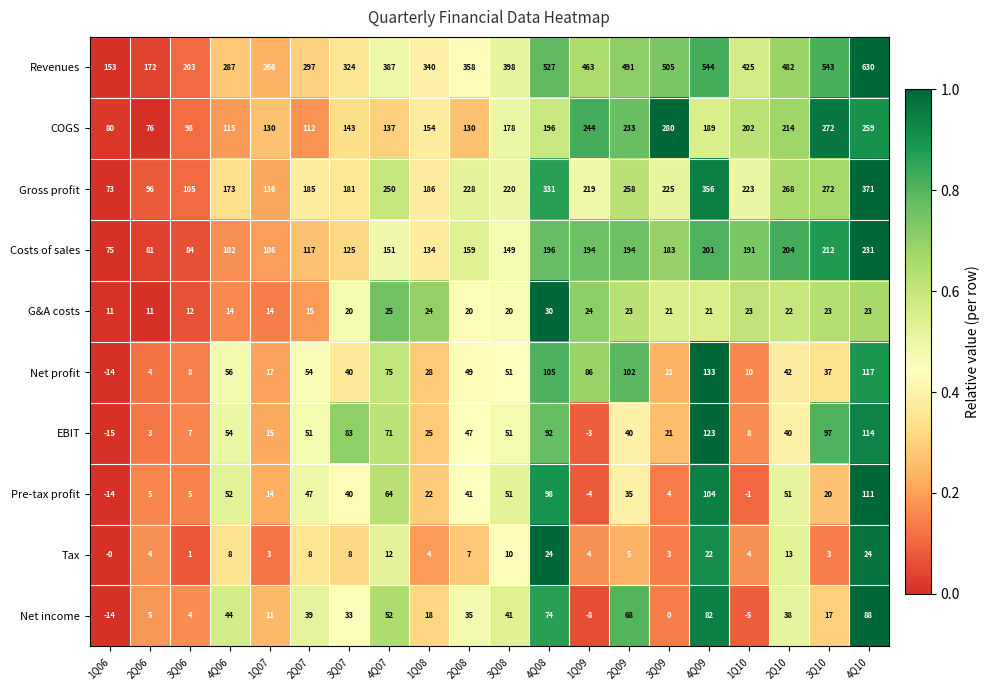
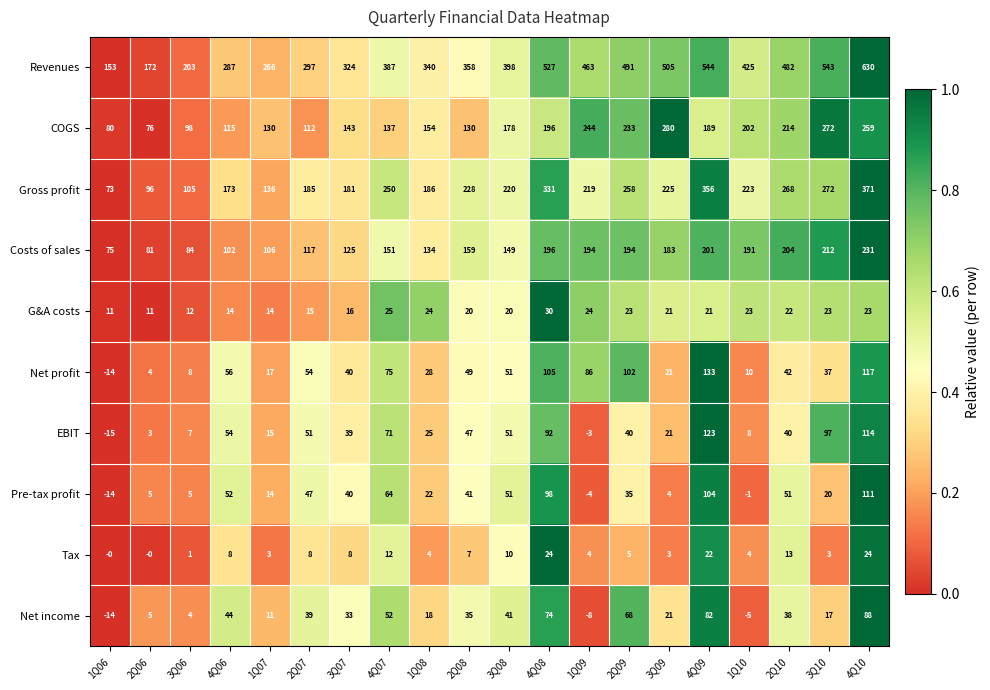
  {
    "Revenues": {
      "1Q06": 153,
      "2Q06": 172,
      "3Q06": 203,
      "4Q06": 287,
      "1Q07": 266,
      "2Q07": 297,
      "3Q07": 324,
      "4Q07": 387,
      "1Q08": 340,
      "2Q08": 358,
      "3Q08": 398,
      "4Q08": 527,
      "1Q09": 463,
      "2Q09": 491,
      "3Q09": 505,
      "4Q09": 544,
      "1Q10": 425,
      "2Q10": 482,
      "3Q10": 543,
      "4Q10": 630
    },
    "COGS": {
      "1Q06": 80,
      "2Q06": 76,
      "3Q06": 98,
      "4Q06": 115,
      "1Q07": 130,
      "2Q07": 112,
      "3Q07": 143,
      "4Q07": 137,
      "1Q08": 154,
      "2Q08": 130,
      "3Q08": 178,
      "4Q08": 196,
      "1Q09": 244,
      "2Q09": 233,
      "3Q09": 280,
      "4Q09": 189,
      "1Q10": 202,
      "2Q10": 214,
      "3Q10": 272,
      "4Q10": 259
    },
    "Gross profit": {
      "1Q06": 73,
      "2Q06": 96,
      "3Q06": 105,
      "4Q06": 173,
      "1Q07": 136,
      "2Q07": 185,
      "3Q07": 181,
      "4Q07": 250,
      "1Q08": 186,
      "2Q08": 228,
      "3Q08": 220,
      "4Q08": 331,
      "1Q09": 219,
      "2Q09": 258,
      "3Q09": 225,
      "4Q09": 356,
      "1Q10": 223,
      "2Q10": 268,
      "3Q10": 272,
      "4Q10": 371
    },
    "Costs of sales": {
      "1Q06": 75,
      "2Q06": 81,
      "3Q06": 84,
      "4Q06": 102,
      "1Q07": 106,
      "2Q07": 117,
      "3Q07": 125,
      "4Q07": 151,
      "1Q08": 134,
      "2Q08": 159,
      "3Q08": 149,
      "4Q08": 196,
      "1Q09": 194,
      "2Q09": 194,
      "3Q09": 183,
      "4Q09": 201,
      "1Q10": 191,
      "2Q10": 204,
      "3Q10": 212,
      "4Q10": 231
    },
    "G&A costs": {
      "1Q06": 11,
      "2Q06": 11,
      "3Q06": 12,
      "4Q06": 14,
      "1Q07": 14,
      "2Q07": 15,
-     "3Q07": 20,
+     "3Q07": 16,
      "4Q07": 25,
      "1Q08": 24,
      "2Q08": 20,
      "3Q08": 20,
      "4Q08": 30,
      "1Q09": 24,
      "2Q09": 23,
      "3Q09": 21,
      "4Q09": 21,
      "1Q10": 23,
      "2Q10": 22,
      "3Q10": 23,
      "4Q10": 23
    },
    "Net profit": {
      "1Q06": -14,
      "2Q06": 4,
      "3Q06": 8,
      "4Q06": 56,
      "1Q07": 17,
      "2Q07": 54,
      "3Q07": 40,
      "4Q07": 75,
      "1Q08": 28,
      "2Q08": 49,
      "3Q08": 51,
      "4Q08": 105,
      "1Q09": 86,
      "2Q09": 102,
      "3Q09": 21,
      "4Q09": 133,
      "1Q10": 10,
      "2Q10": 42,
      "3Q10": 37,
      "4Q10": 117
    },
    "EBIT": {
      "1Q06": -15,
      "2Q06": 3,
      "3Q06": 7,
      "4Q06": 54,
      "1Q07": 15,
      "2Q07": 51,
-     "3Q07": 83,
+     "3Q07": 39,
      "4Q07": 71,
      "1Q08": 25,
      "2Q08": 47,
      "3Q08": 51,
      "4Q08": 92,
      "1Q09": -3,
      "2Q09": 40,
      "3Q09": 21,
      "4Q09": 123,
      "1Q10": 8,
      "2Q10": 40,
      "3Q10": 97,
      "4Q10": 114
    },
    "Pre-tax profit": {
      "1Q06": -14,
      "2Q06": 5,
      "3Q06": 5,
      "4Q06": 52,
      "1Q07": 14,
      "2Q07": 47,
      "3Q07": 40,
      "4Q07": 64,
      "1Q08": 22,
      "2Q08": 41,
      "3Q08": 51,
      "4Q08": 98,
      "1Q09": -4,
      "2Q09": 35,
      "3Q09": 4,
      "4Q09": 104,
      "1Q10": -1,
      "2Q10": 51,
      "3Q10": 20,
      "4Q10": 111
    },
    "Tax": {
      "1Q06": -0,
-     "2Q06": 4,
+     "2Q06": -0,
      "3Q06": 1,
      "4Q06": 8,
      "1Q07": 3,
      "2Q07": 8,
      "3Q07": 8,
      "4Q07": 12,
      "1Q08": 4,
      "2Q08": 7,
      "3Q08": 10,
      "4Q08": 24,
      "1Q09": 4,
      "2Q09": 5,
      "3Q09": 3,
      "4Q09": 22,
      "1Q10": 4,
      "2Q10": 13,
      "3Q10": 3,
      "4Q10": 24
    },
    "Net income": {
      "1Q06": -14,
      "2Q06": 5,
      "3Q06": 4,
      "4Q06": 44,
      "1Q07": 11,
      "2Q07": 39,
      "3Q07": 33,
      "4Q07": 52,
      "1Q08": 18,
      "2Q08": 35,
      "3Q08": 41,
      "4Q08": 74,
      "1Q09": -8,
      "2Q09": 68,
-     "3Q09": 0,
+     "3Q09": 21,
      "4Q09": 82,
      "1Q10": -5,
      "2Q10": 38,
      "3Q10": 17,
      "4Q10": 88
    }
  }
